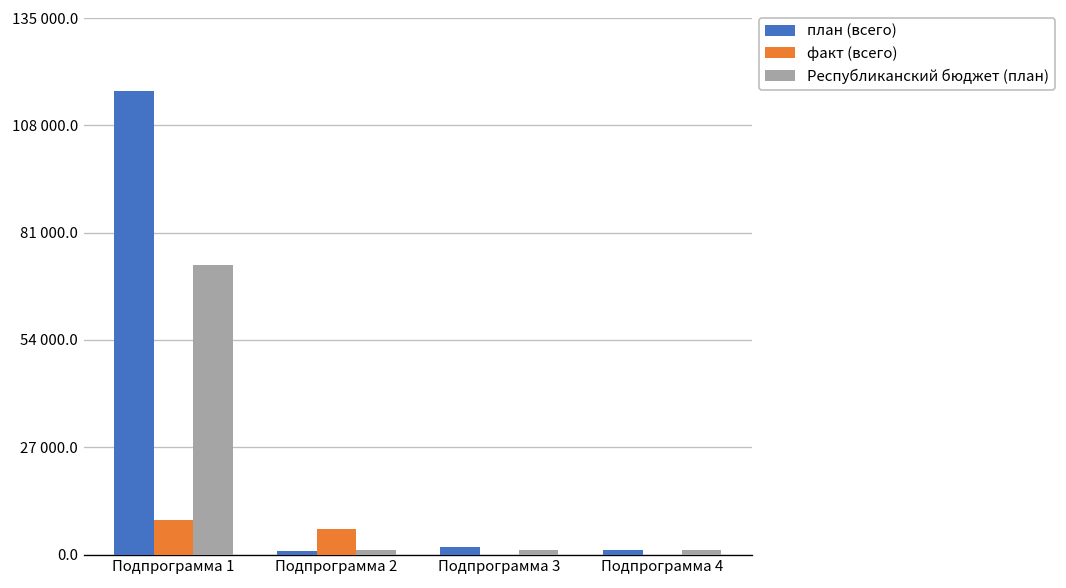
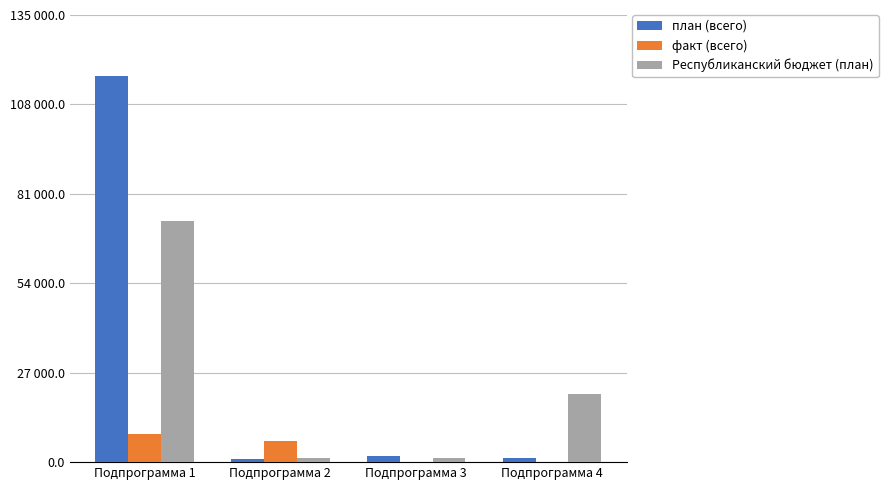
  {
    "план (всего)": {
      "Подпрограмма 1": 117000,
      "Подпрограмма 2": 1000,
      "Подпрограмма 3": 2000,
      "Подпрограмма 4": 1000
    },
    "факт (всего)": {
      "Подпрограмма 1": 9000,
      "Подпрограмма 2": 6000,
      "Подпрограмма 3": 0,
      "Подпрограмма 4": 0
    },
    "Республиканский бюджет (план)": {
      "Подпрограмма 1": 73000,
      "Подпрограмма 2": 1000,
      "Подпрограмма 3": 1000,
-     "Подпрограмма 4": 1000
+     "Подпрограмма 4": 21000
    }
  }
